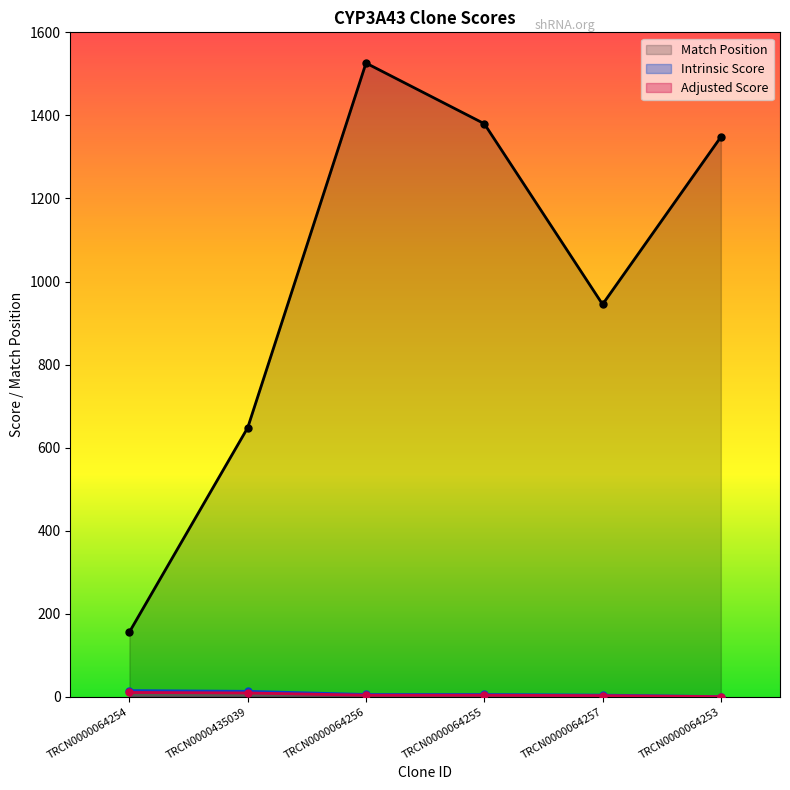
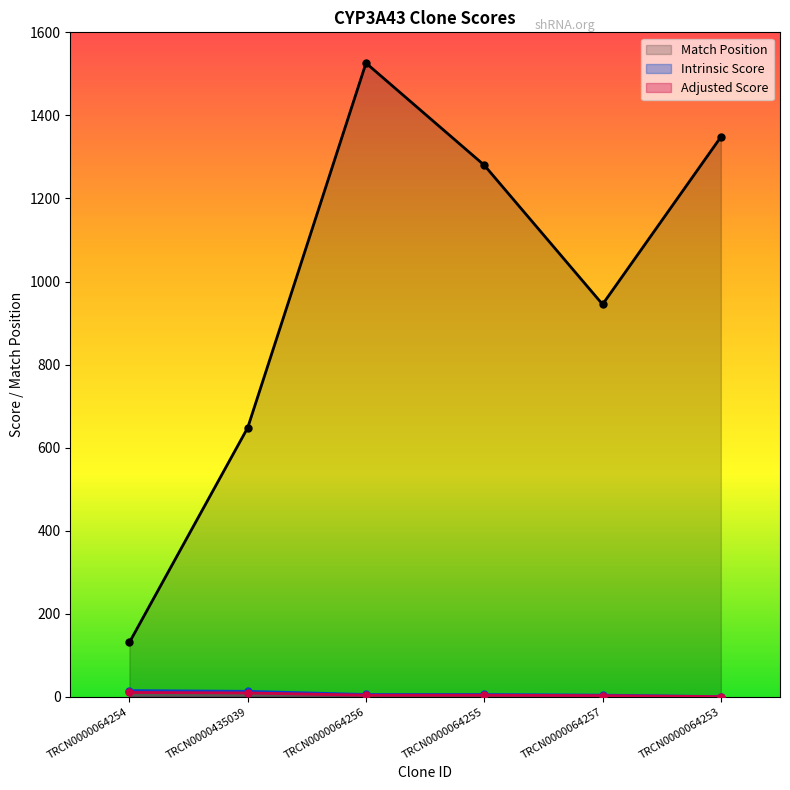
  {
    "Match Position": {
-     "TRCN0000064254": 160,
+     "TRCN0000064254": 130,
      "TRCN0000435039": 650,
      "TRCN0000064256": 1530,
-     "TRCN0000064255": 1380,
+     "TRCN0000064255": 1280,
      "TRCN0000064257": 950,
      "TRCN0000064253": 1350
    }
  }
